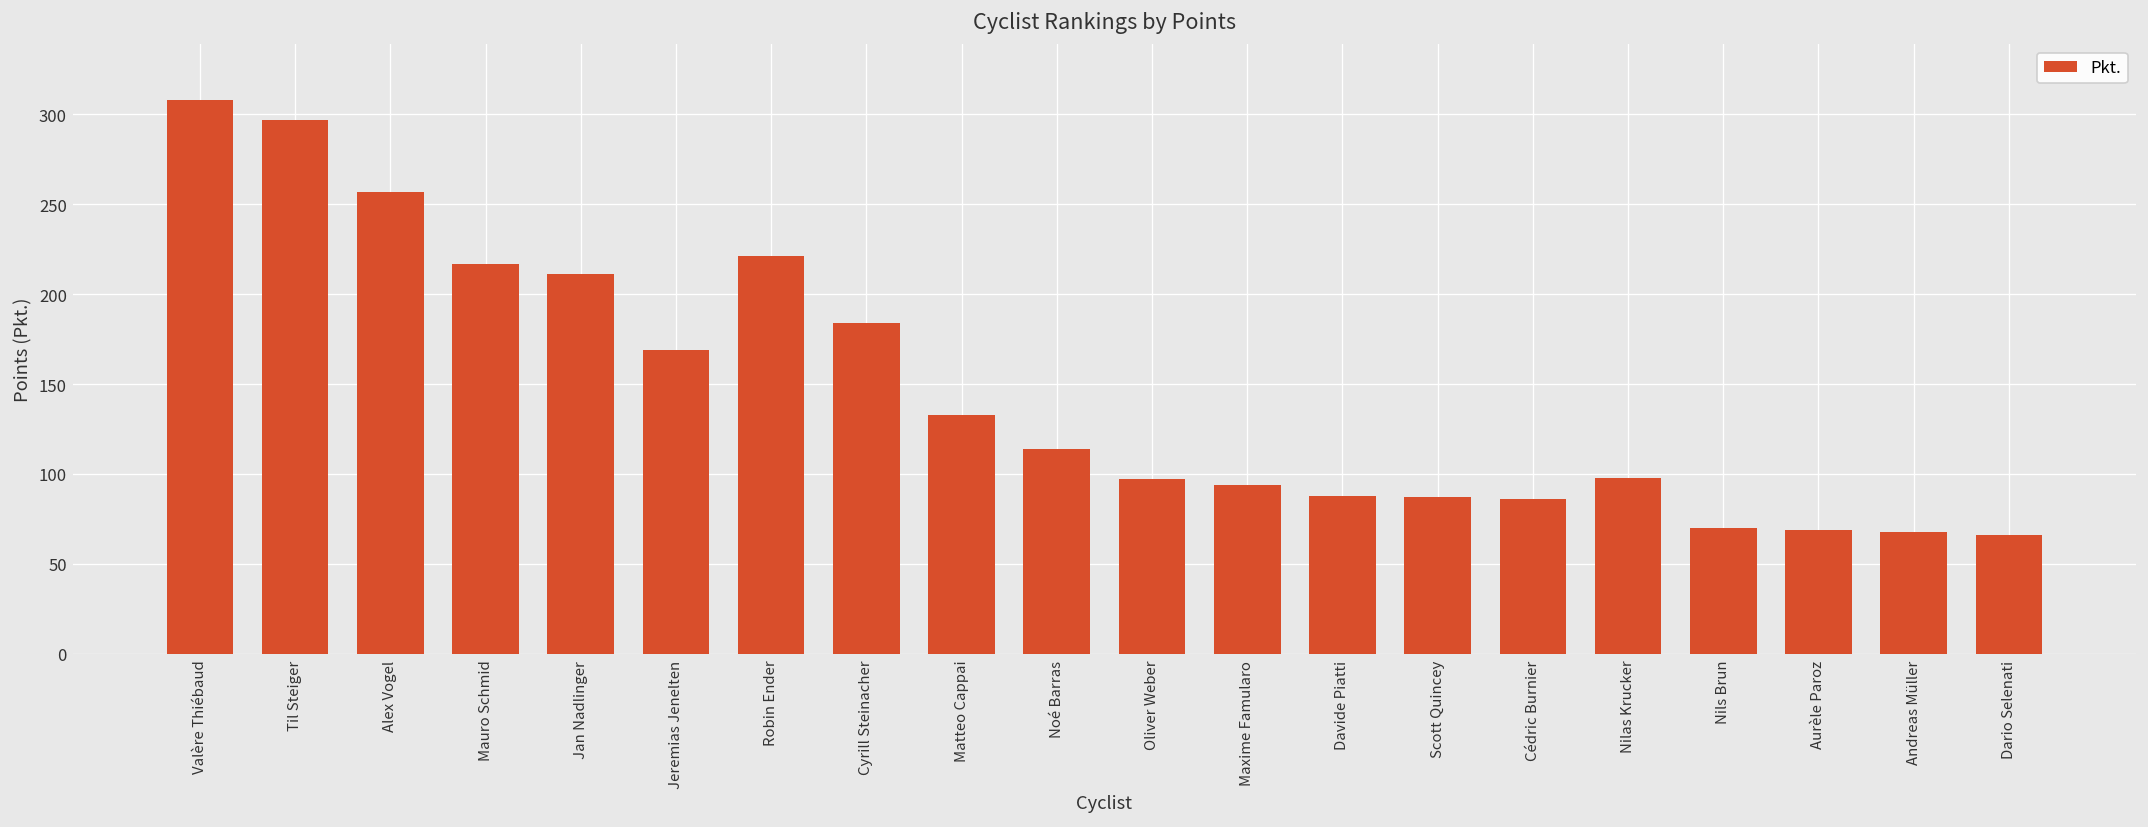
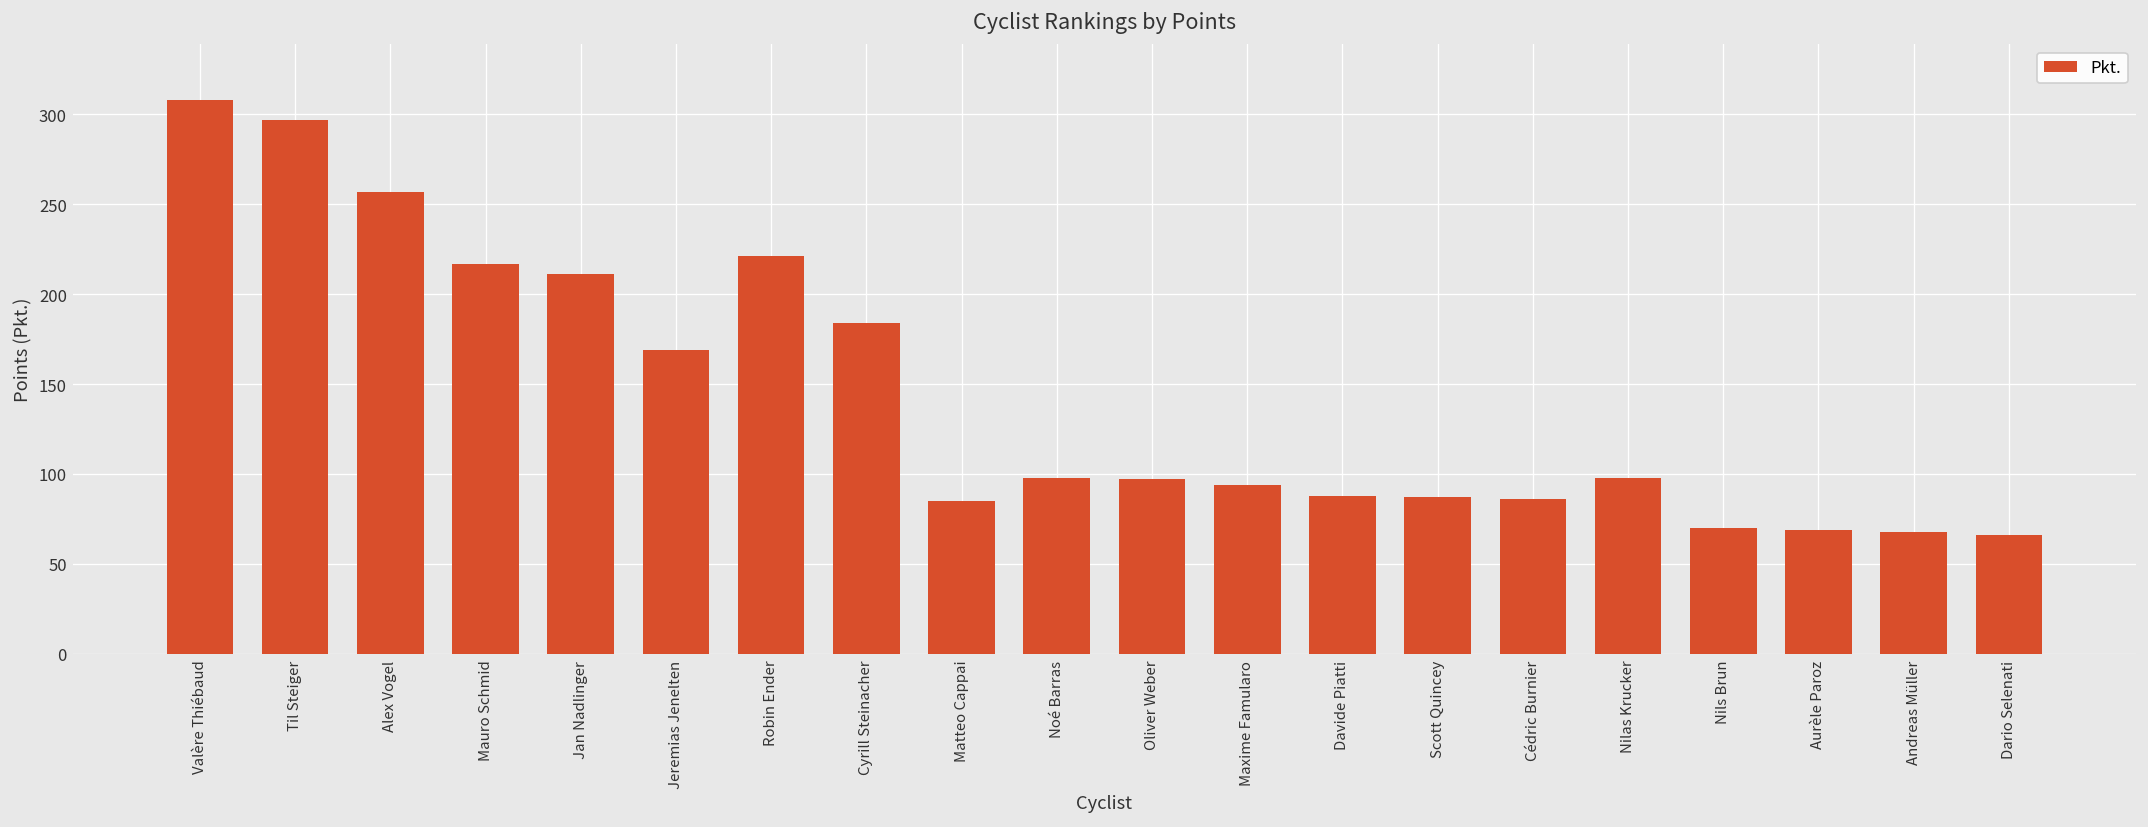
  {
    "Valère Thiébaud": 308,
    "Til Steiger": 297,
    "Alex Vogel": 257,
    "Mauro Schmid": 217,
    "Jan Nadlinger": 211,
    "Jeremias Jenelten": 169,
    "Robin Ender": 221,
    "Cyrill Steinacher": 184,
-   "Matteo Cappai": 133,
-   "Noé Barras": 114,
+   "Matteo Cappai": 85,
+   "Noé Barras": 98,
    "Oliver Weber": 97,
    "Maxime Famularo": 94,
    "Davide Piatti": 88,
    "Scott Quincey": 87,
    "Cédric Burnier": 86,
    "Nilas Krucker": 98,
    "Nils Brun": 70,
    "Aurèle Paroz": 69,
    "Andreas Müller": 68,
    "Dario Selenati": 66
  }
